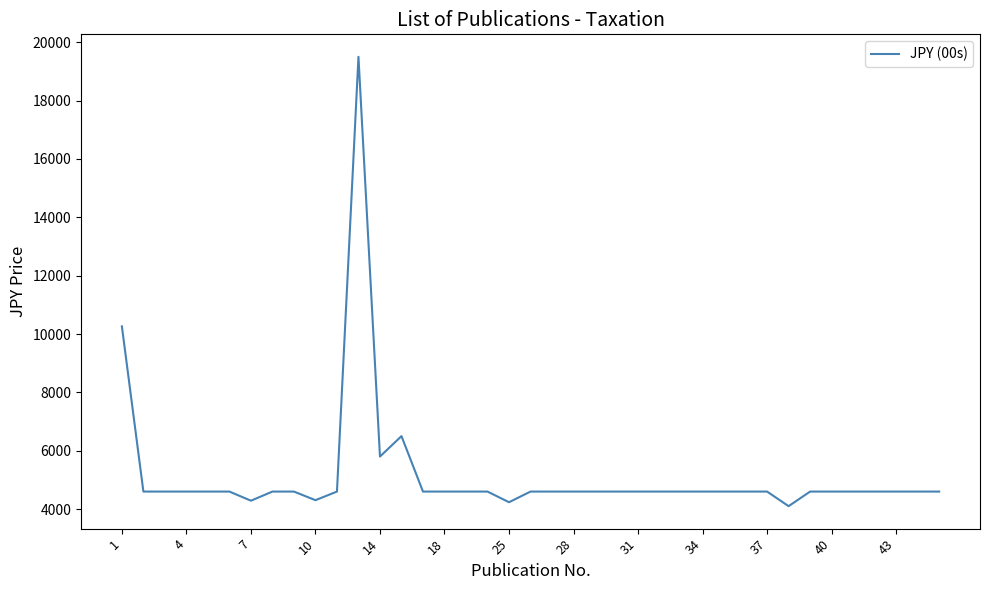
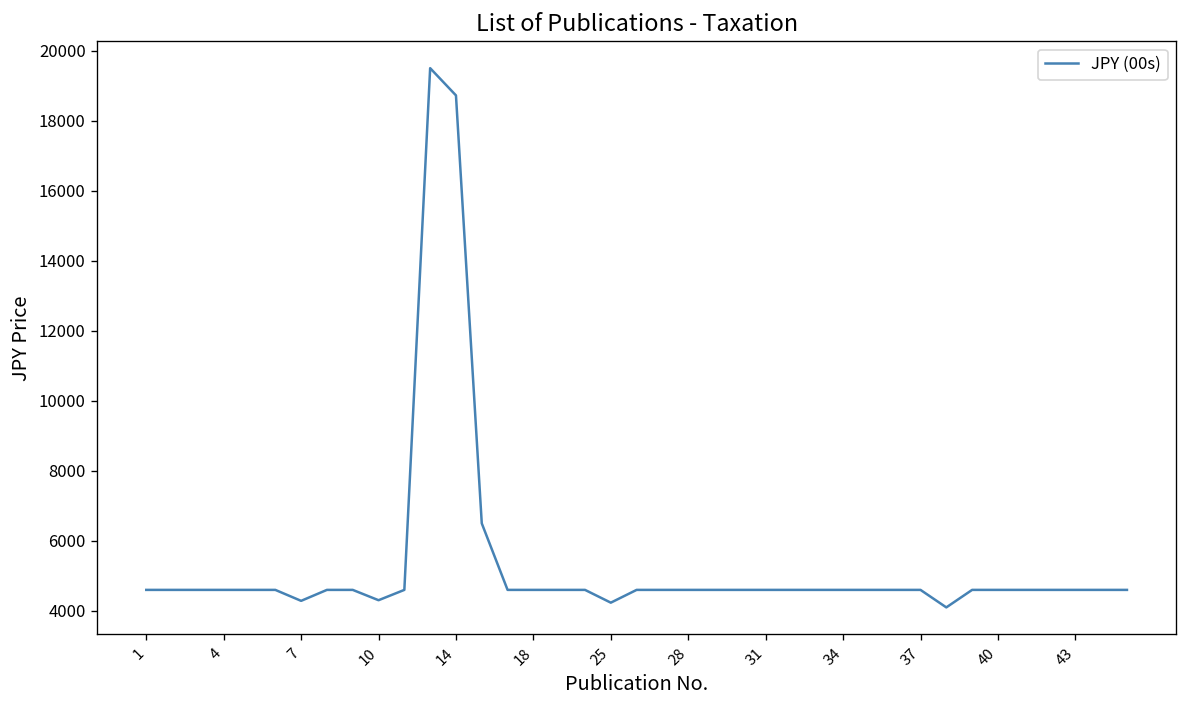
  {
-   "1": 10300,
+   "1": 4600,
    "4": 4600,
    "7": 4300,
    "10": 4300,
-   "14": 5800,
+   "14": 18700,
    "18": 4600,
    "25": 4200,
    "28": 4600,
    "31": 4600,
    "34": 4600,
    "37": 4600,
    "40": 4600,
    "43": 4600
  }
